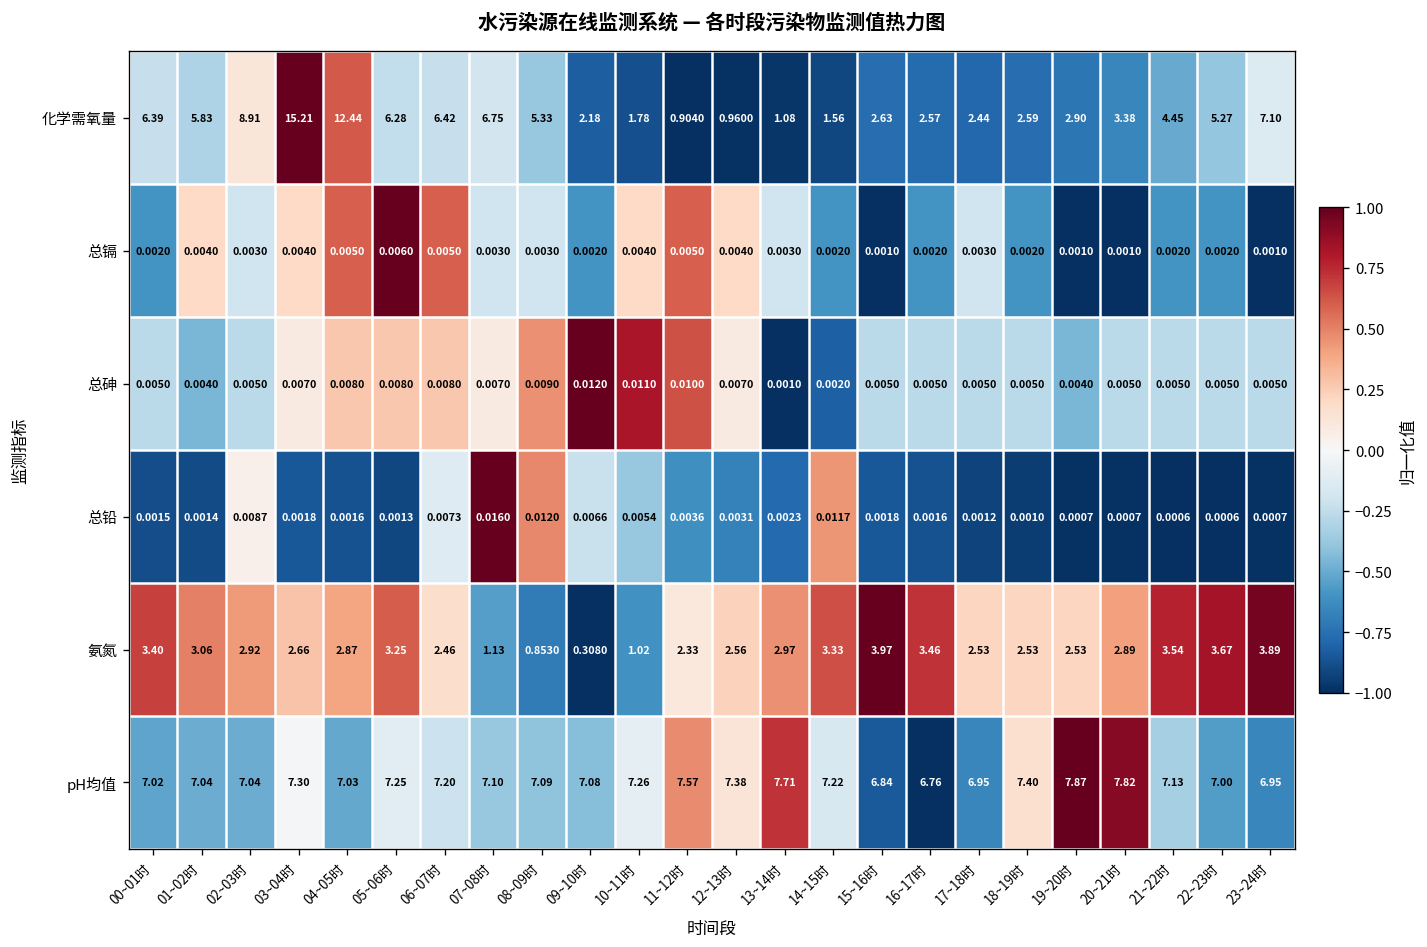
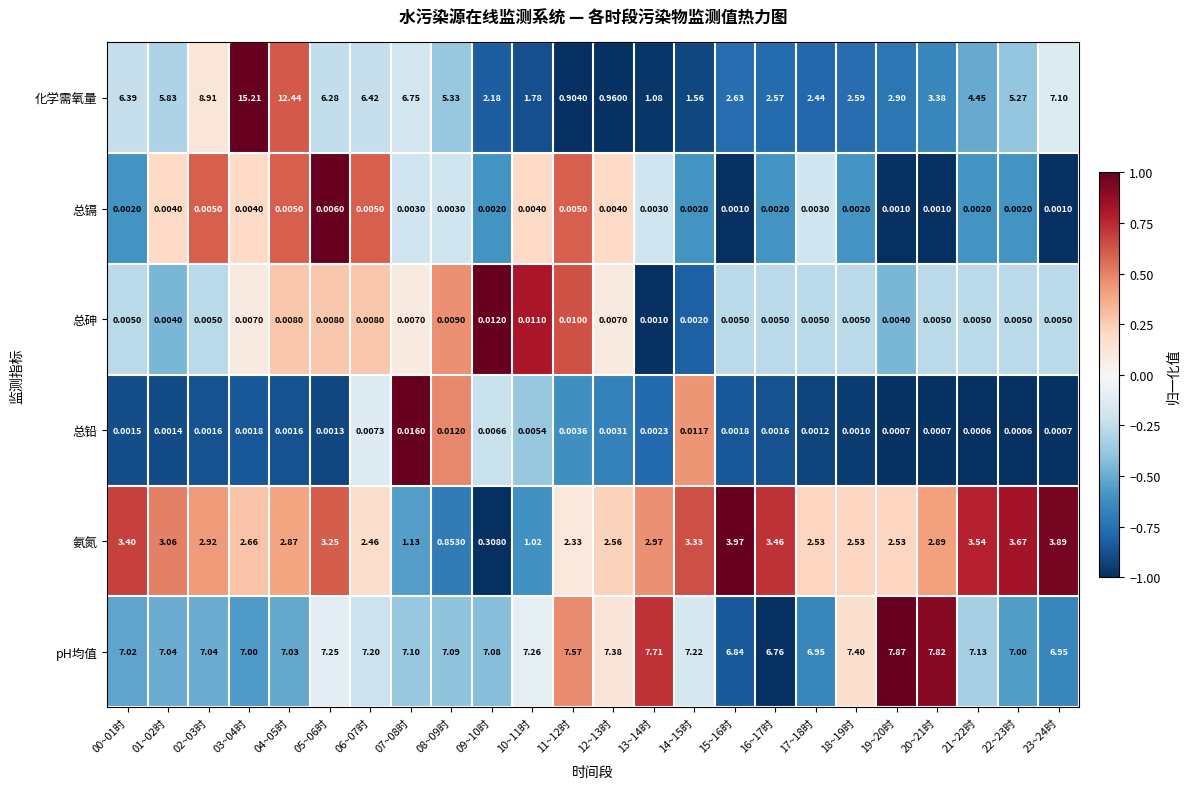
  {
    "化学需氧量": {
      "00~01时": 6.39,
      "01~02时": 5.83,
      "02~03时": 8.91,
      "03~04时": 15.21,
      "04~05时": 12.44,
      "05~06时": 6.28,
      "06~07时": 6.42,
      "07~08时": 6.75,
      "08~09时": 5.33,
      "09~10时": 2.18,
      "10~11时": 1.78,
      "11~12时": 0.9040,
      "12~13时": 0.9600,
      "13~14时": 1.08,
      "14~15时": 1.56,
      "15~16时": 2.63,
      "16~17时": 2.57,
      "17~18时": 2.44,
      "18~19时": 2.59,
      "19~20时": 2.90,
      "20~21时": 3.38,
      "21~22时": 4.45,
      "22~23时": 5.27,
      "23~24时": 7.10
    },
    "总镉": {
      "00~01时": 0.0020,
      "01~02时": 0.0040,
-     "02~03时": 0.0030,
+     "02~03时": 0.0050,
      "03~04时": 0.0040,
      "04~05时": 0.0050,
      "05~06时": 0.0060,
      "06~07时": 0.0050,
      "07~08时": 0.0030,
      "08~09时": 0.0030,
      "09~10时": 0.0020,
      "10~11时": 0.0040,
      "11~12时": 0.0050,
      "12~13时": 0.0040,
      "13~14时": 0.0030,
      "14~15时": 0.0020,
      "15~16时": 0.0010,
      "16~17时": 0.0020,
      "17~18时": 0.0030,
      "18~19时": 0.0020,
      "19~20时": 0.0010,
      "20~21时": 0.0010,
      "21~22时": 0.0020,
      "22~23时": 0.0020,
      "23~24时": 0.0010
    },
    "总砷": {
      "00~01时": 0.0050,
      "01~02时": 0.0040,
      "02~03时": 0.0050,
      "03~04时": 0.0070,
      "04~05时": 0.0080,
      "05~06时": 0.0080,
      "06~07时": 0.0080,
      "07~08时": 0.0070,
      "08~09时": 0.0090,
      "09~10时": 0.0120,
      "10~11时": 0.0110,
      "11~12时": 0.0100,
      "12~13时": 0.0070,
      "13~14时": 0.0010,
      "14~15时": 0.0020,
      "15~16时": 0.0050,
      "16~17时": 0.0050,
      "17~18时": 0.0050,
      "18~19时": 0.0050,
      "19~20时": 0.0040,
      "20~21时": 0.0050,
      "21~22时": 0.0050,
      "22~23时": 0.0050,
      "23~24时": 0.0050
    },
    "总铅": {
      "00~01时": 0.0015,
      "01~02时": 0.0014,
-     "02~03时": 0.0087,
+     "02~03时": 0.0016,
      "03~04时": 0.0018,
      "04~05时": 0.0016,
      "05~06时": 0.0013,
      "06~07时": 0.0073,
      "07~08时": 0.0160,
      "08~09时": 0.0120,
      "09~10时": 0.0066,
      "10~11时": 0.0054,
      "11~12时": 0.0036,
      "12~13时": 0.0031,
      "13~14时": 0.0023,
      "14~15时": 0.0117,
      "15~16时": 0.0018,
      "16~17时": 0.0016,
      "17~18时": 0.0012,
      "18~19时": 0.0010,
      "19~20时": 0.0007,
      "20~21时": 0.0007,
      "21~22时": 0.0006,
      "22~23时": 0.0006,
      "23~24时": 0.0007
    },
    "氨氮": {
      "00~01时": 3.40,
      "01~02时": 3.06,
      "02~03时": 2.92,
      "03~04时": 2.66,
      "04~05时": 2.87,
      "05~06时": 3.25,
      "06~07时": 2.46,
      "07~08时": 1.13,
      "08~09时": 0.8530,
      "09~10时": 0.3080,
      "10~11时": 1.02,
      "11~12时": 2.33,
      "12~13时": 2.56,
      "13~14时": 2.97,
      "14~15时": 3.33,
      "15~16时": 3.97,
      "16~17时": 3.46,
      "17~18时": 2.53,
      "18~19时": 2.53,
      "19~20时": 2.53,
      "20~21时": 2.89,
      "21~22时": 3.54,
      "22~23时": 3.67,
      "23~24时": 3.89
    },
    "pH均值": {
      "00~01时": 7.02,
      "01~02时": 7.04,
      "02~03时": 7.04,
-     "03~04时": 7.30,
+     "03~04时": 7.00,
      "04~05时": 7.03,
      "05~06时": 7.25,
      "06~07时": 7.20,
      "07~08时": 7.10,
      "08~09时": 7.09,
      "09~10时": 7.08,
      "10~11时": 7.26,
      "11~12时": 7.57,
      "12~13时": 7.38,
      "13~14时": 7.71,
      "14~15时": 7.22,
      "15~16时": 6.84,
      "16~17时": 6.76,
      "17~18时": 6.95,
      "18~19时": 7.40,
      "19~20时": 7.87,
      "20~21时": 7.82,
      "21~22时": 7.13,
      "22~23时": 7.00,
      "23~24时": 6.95
    }
  }
